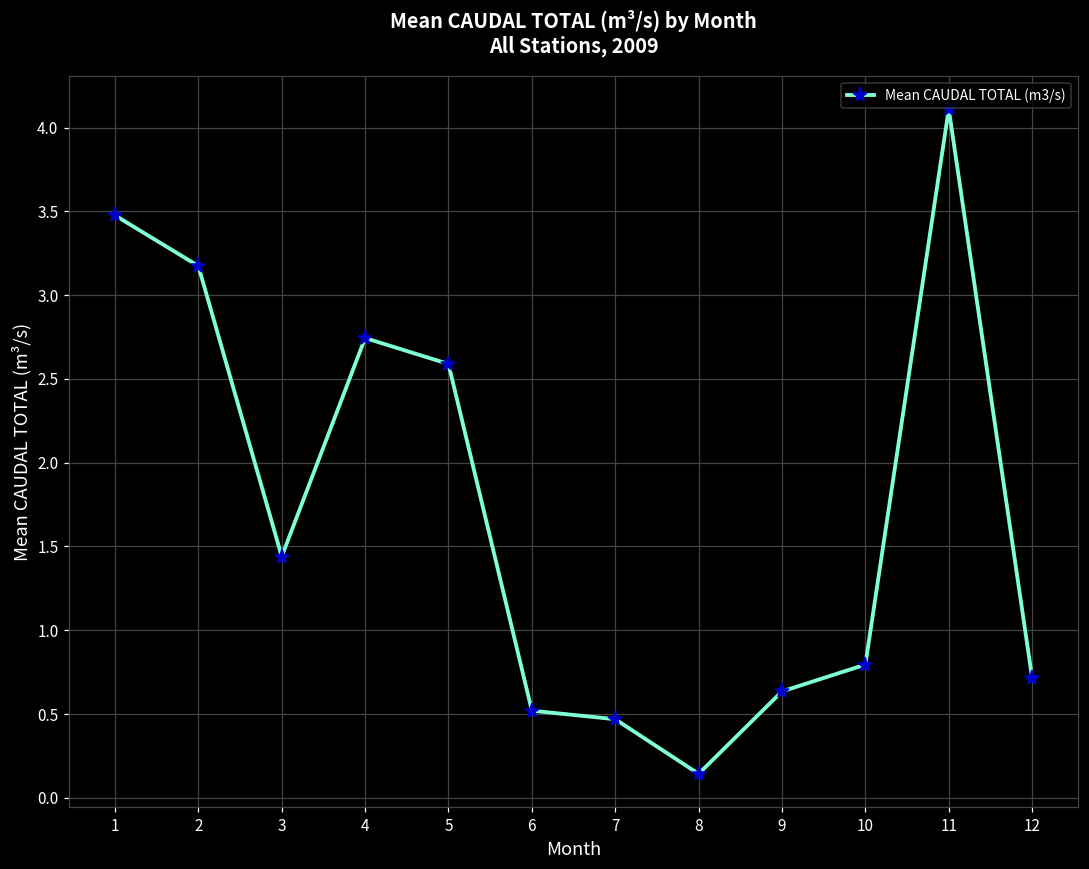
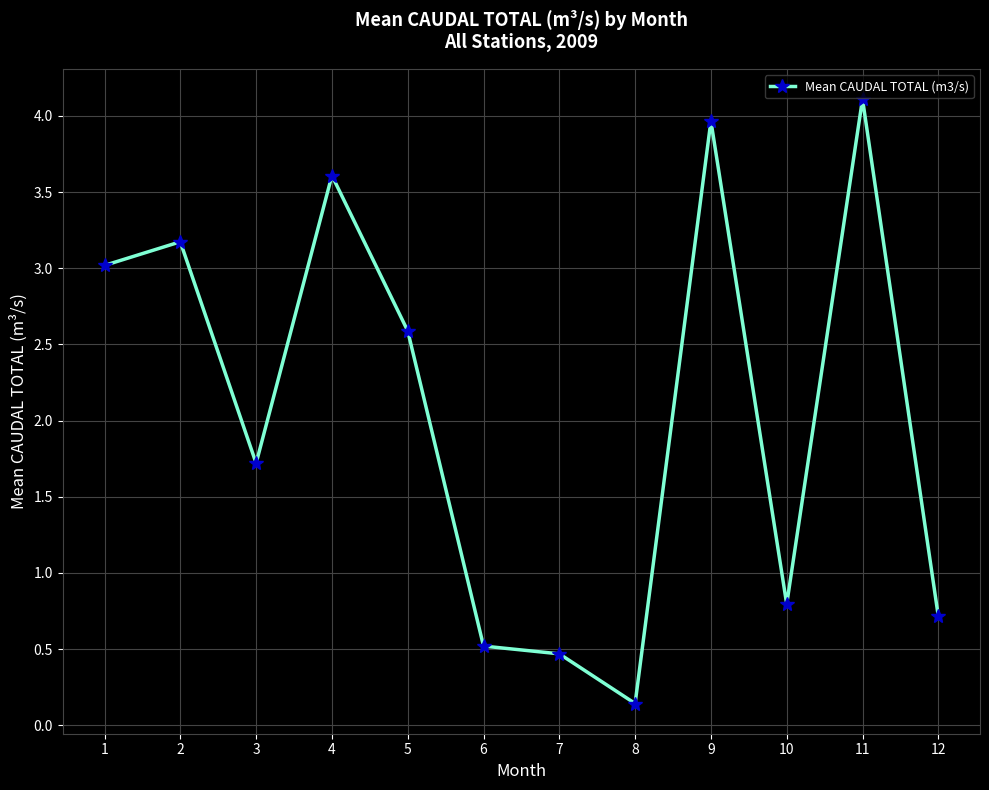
  {
-   "1": 3.48,
+   "1": 3.02,
    "2": 3.17,
-   "3": 1.44,
-   "4": 2.74,
+   "3": 1.72,
+   "4": 3.61,
    "5": 2.59,
    "6": 0.52,
    "7": 0.47,
    "8": 0.14,
-   "9": 0.64,
+   "9": 3.97,
    "10": 0.80,
    "11": 4.11,
    "12": 0.72
  }
